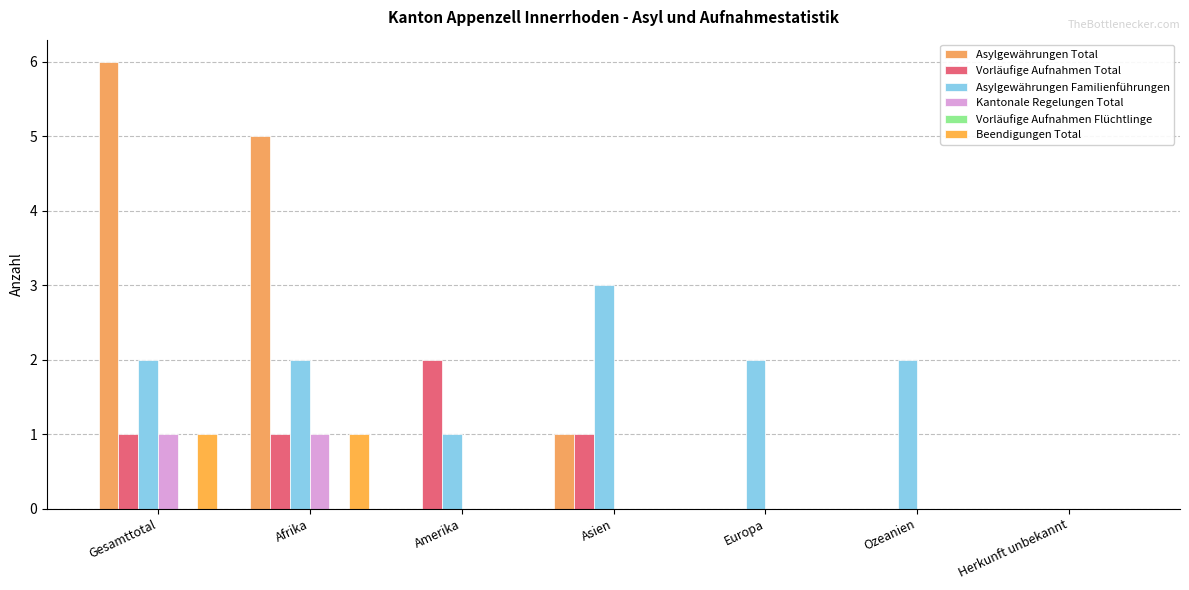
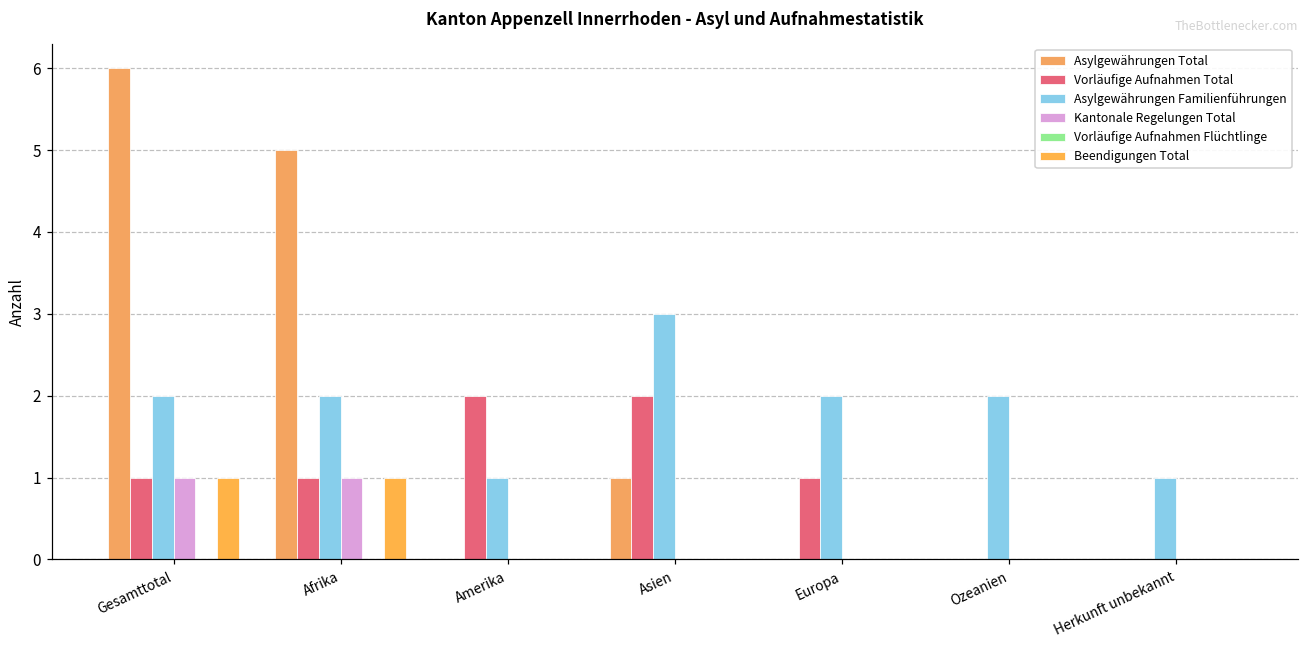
  {
    "Vorläufige Aufnahmen Total": {
      "Gesamttotal": 1,
      "Afrika": 1,
      "Amerika": 2,
-     "Asien": 1,
-     "Europa": 0,
+     "Asien": 2,
+     "Europa": 1,
      "Ozeanien": 0,
      "Herkunft unbekannt": 0
    },
    "Asylgewährungen Familienführungen": {
      "Gesamttotal": 2,
      "Afrika": 2,
      "Amerika": 1,
      "Asien": 3,
      "Europa": 2,
      "Ozeanien": 2,
-     "Herkunft unbekannt": 0
+     "Herkunft unbekannt": 1
    },
    "Kantonale Regelungen Total": {
      "Gesamttotal": 1,
      "Afrika": 1,
      "Amerika": 0,
      "Asien": 0,
      "Europa": 0,
      "Ozeanien": 0,
      "Herkunft unbekannt": 0
    },
    "Vorläufige Aufnahmen Flüchtlinge": {
      "Gesamttotal": 0,
      "Afrika": 0,
      "Amerika": 0,
      "Asien": 0,
      "Europa": 0,
      "Ozeanien": 0,
      "Herkunft unbekannt": 0
    }
  }
